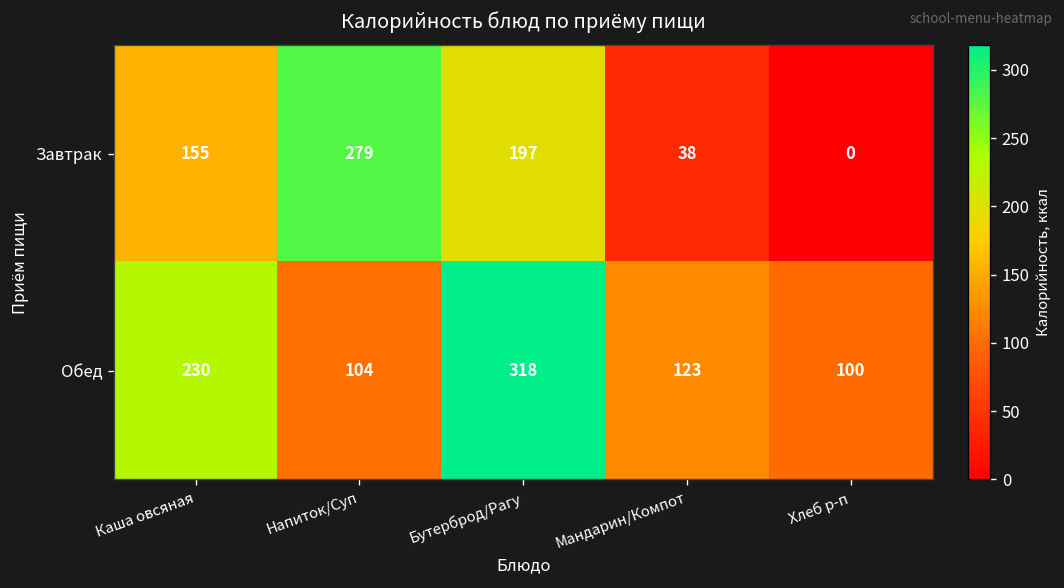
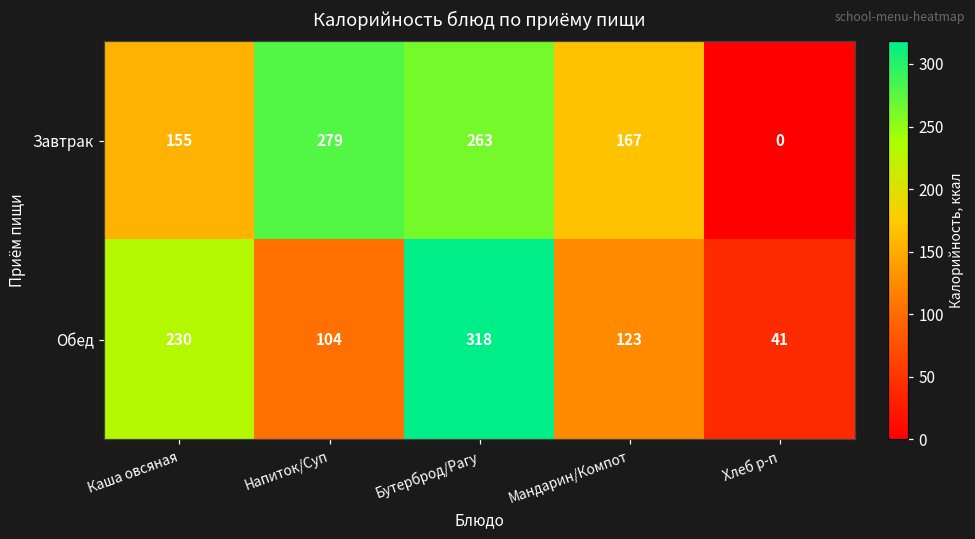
  {
    "Завтрак": {
      "Каша овсяная": 155,
      "Напиток/Суп": 279,
-     "Бутерброд/Рагу": 197,
-     "Мандарин/Компот": 38,
+     "Бутерброд/Рагу": 263,
+     "Мандарин/Компот": 167,
      "Хлеб р-п": 0
    },
    "Обед": {
      "Каша овсяная": 230,
      "Напиток/Суп": 104,
      "Бутерброд/Рагу": 318,
      "Мандарин/Компот": 123,
-     "Хлеб р-п": 100
+     "Хлеб р-п": 41
    }
  }
